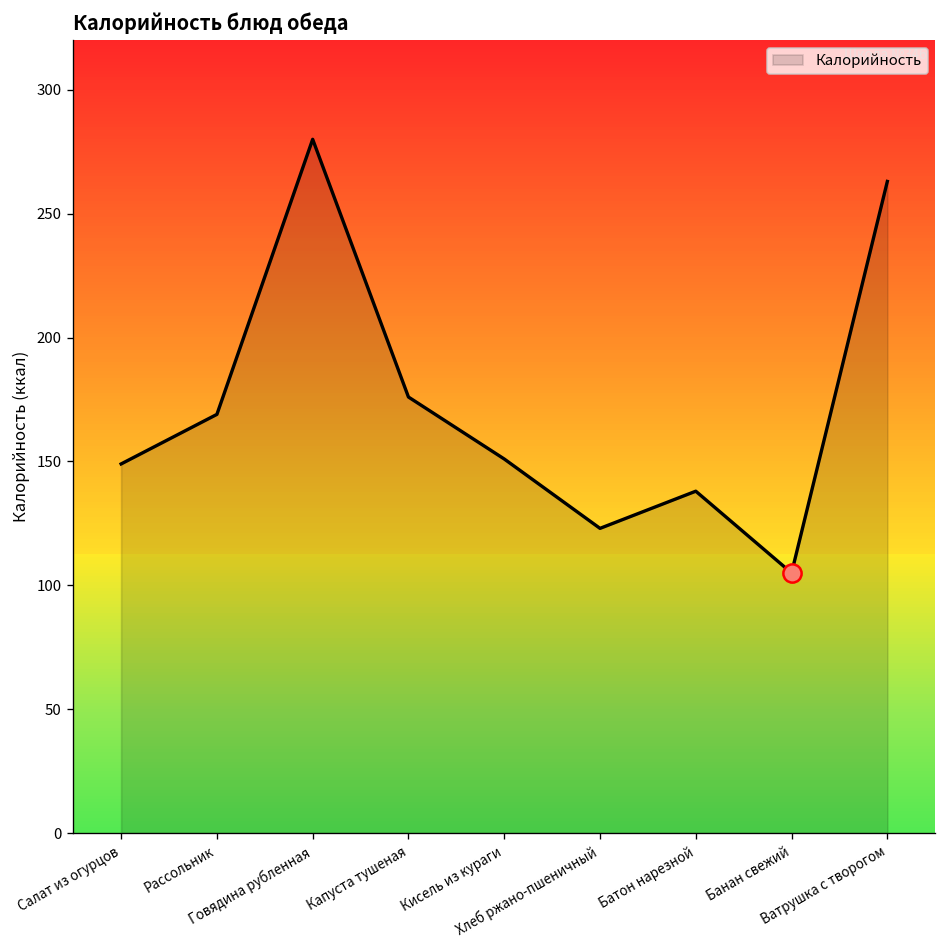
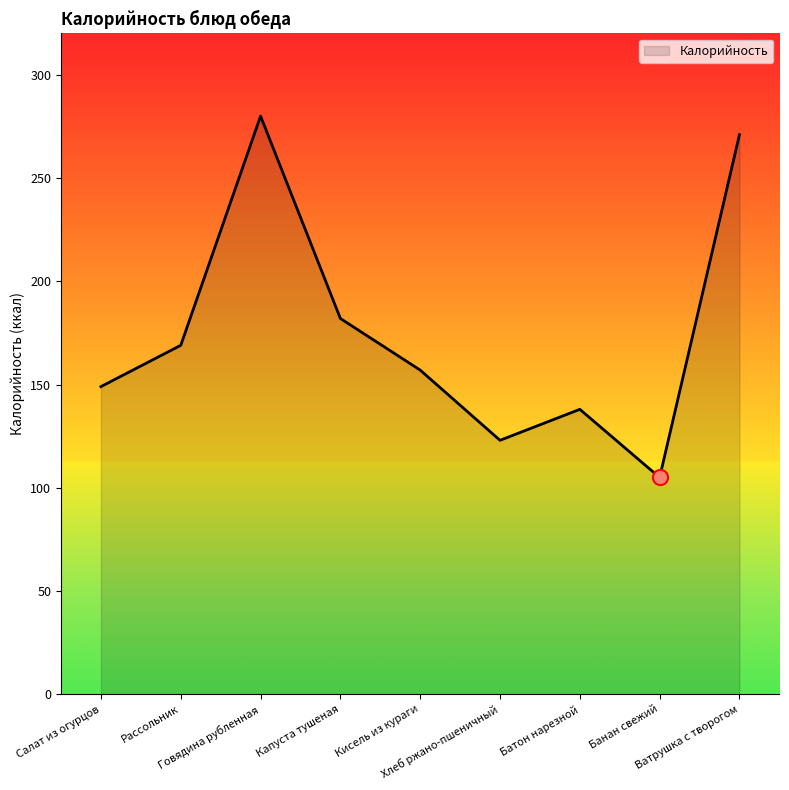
  {
    "Калорийность": {
      "Салат из огурцов": 149,
      "Рассольник": 169,
      "Говядина рубленная": 280,
-     "Капуста тушеная": 176,
-     "Кисель из кураги": 151,
+     "Капуста тушеная": 182,
+     "Кисель из кураги": 157,
      "Хлеб ржано-пшеничный": 123,
      "Батон нарезной": 138,
-     "Ватрушка с творогом": 263
+     "Ватрушка с творогом": 271
    }
  }
